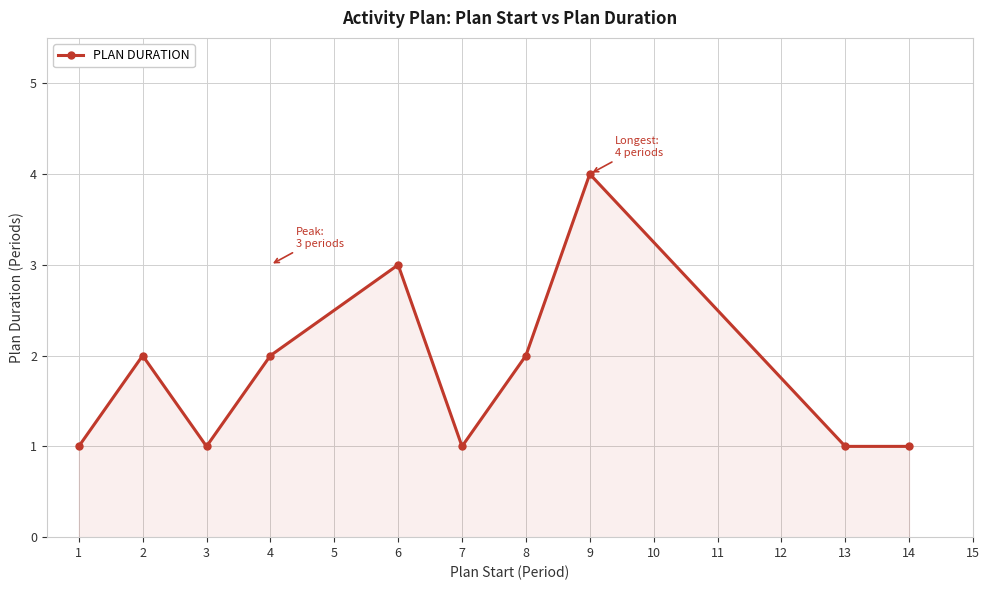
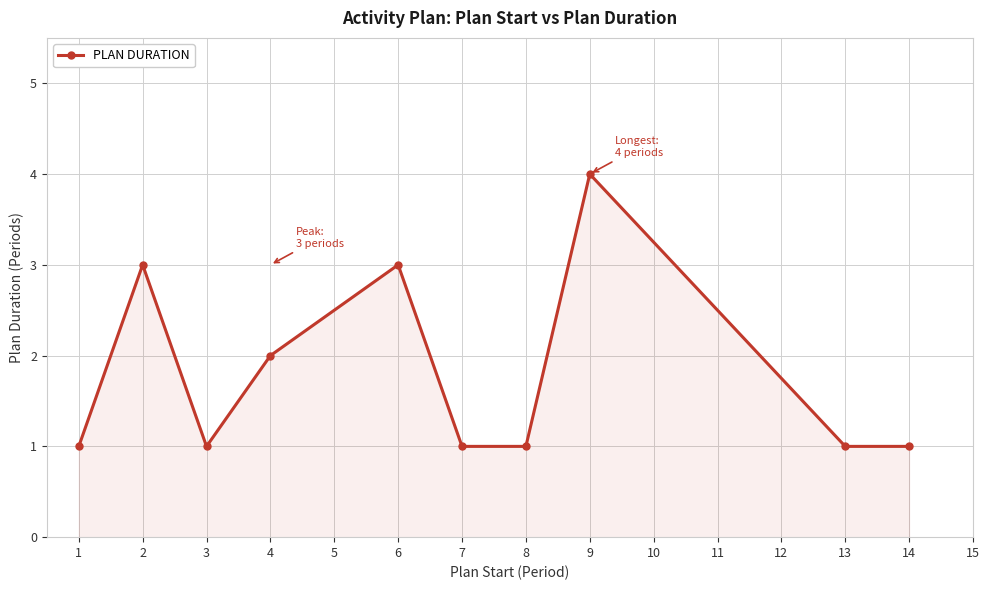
  {
    "1": 1,
-   "2": 2,
+   "2": 3,
    "3": 1,
    "4": 2,
    "6": 3,
    "7": 1,
-   "8": 2,
+   "8": 1,
    "13": 1,
    "14": 1
  }
